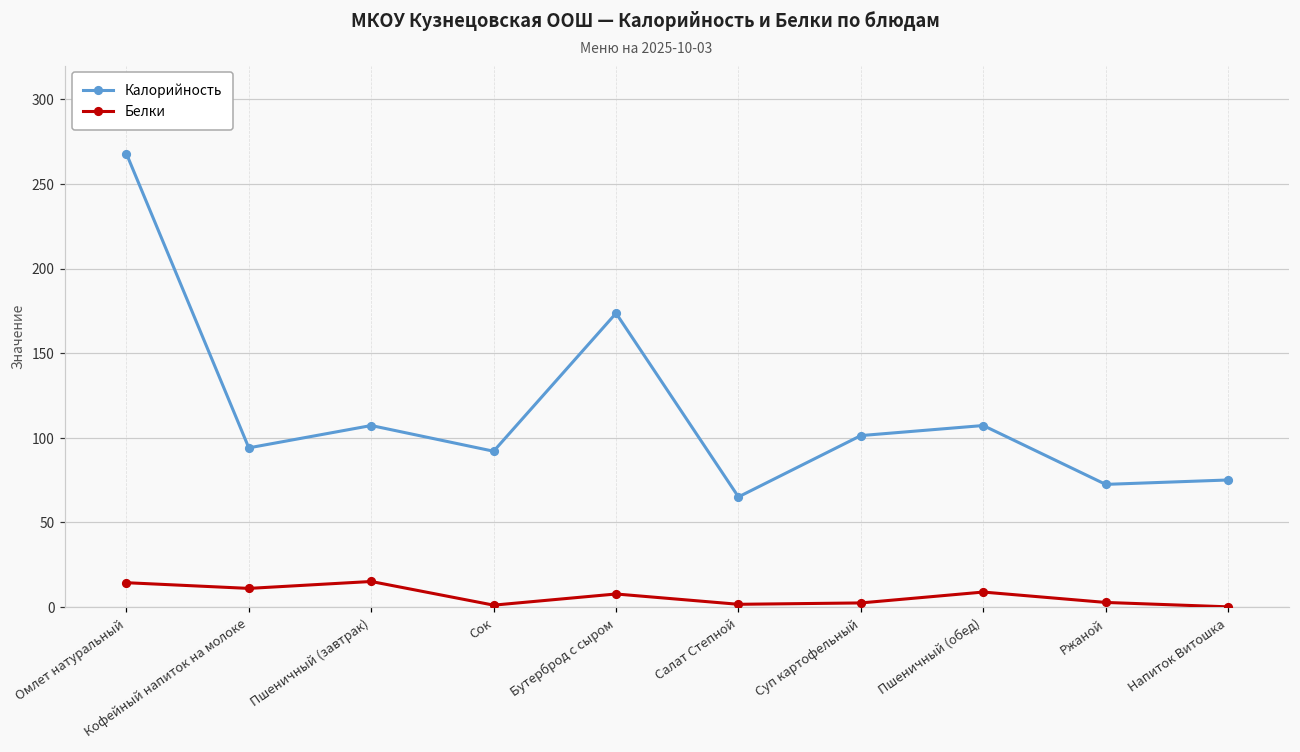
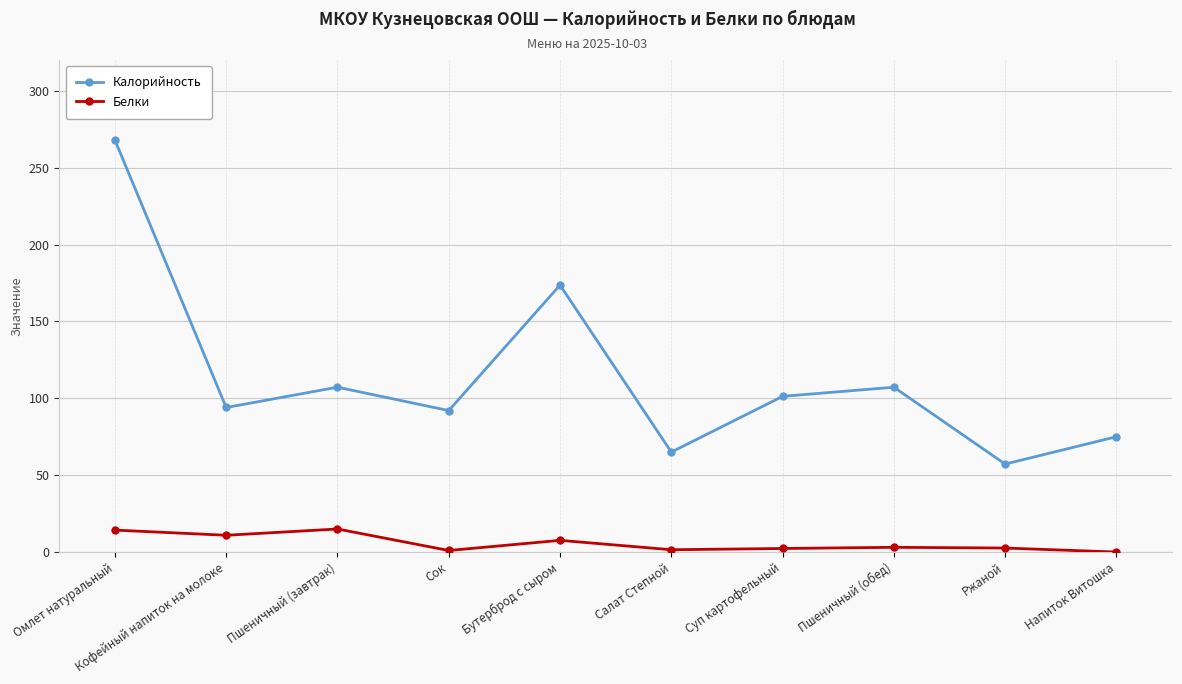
  {
    "Калорийность": {
      "Омлет натуральный": 268,
      "Кофейный напиток на молоке": 94,
      "Пшеничный (завтрак)": 107,
      "Сок": 92,
      "Бутерброд с сыром": 174,
      "Салат Степной": 65,
      "Суп картофельный": 101,
      "Пшеничный (обед)": 107,
-     "Ржаной": 72,
+     "Ржаной": 57,
      "Напиток Витошка": 75
    },
    "Белки": {
      "Омлет натуральный": 14,
      "Кофейный напиток на молоке": 11,
      "Пшеничный (завтрак)": 15,
      "Сок": 1,
      "Бутерброд с сыром": 8,
      "Салат Степной": 2,
      "Суп картофельный": 2,
-     "Пшеничный (обед)": 9,
+     "Пшеничный (обед)": 3,
      "Ржаной": 3,
      "Напиток Витошка": 0
    }
  }
